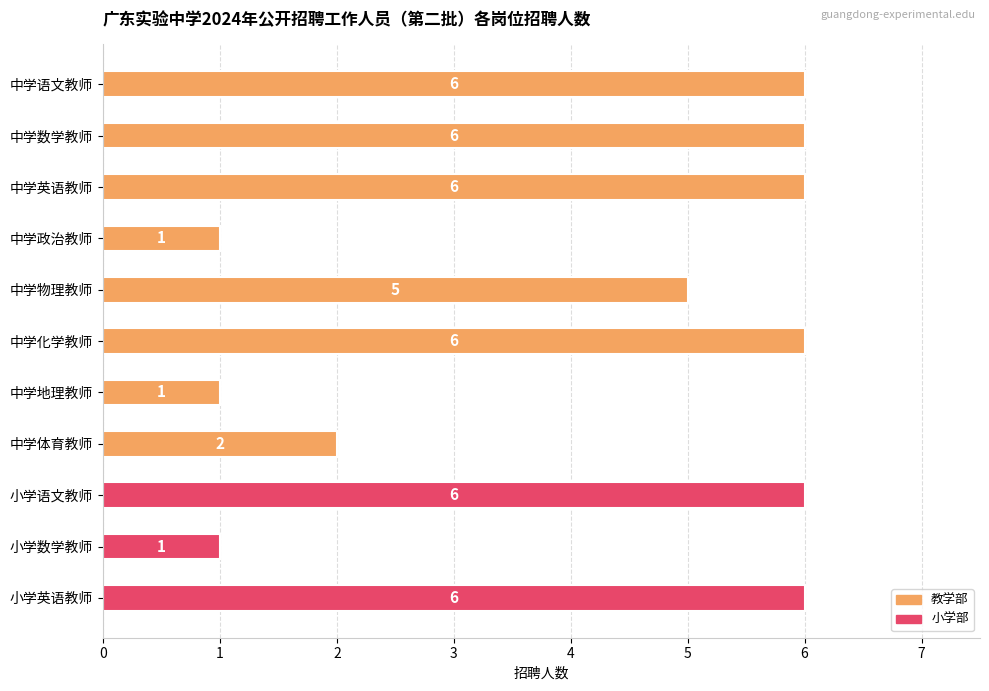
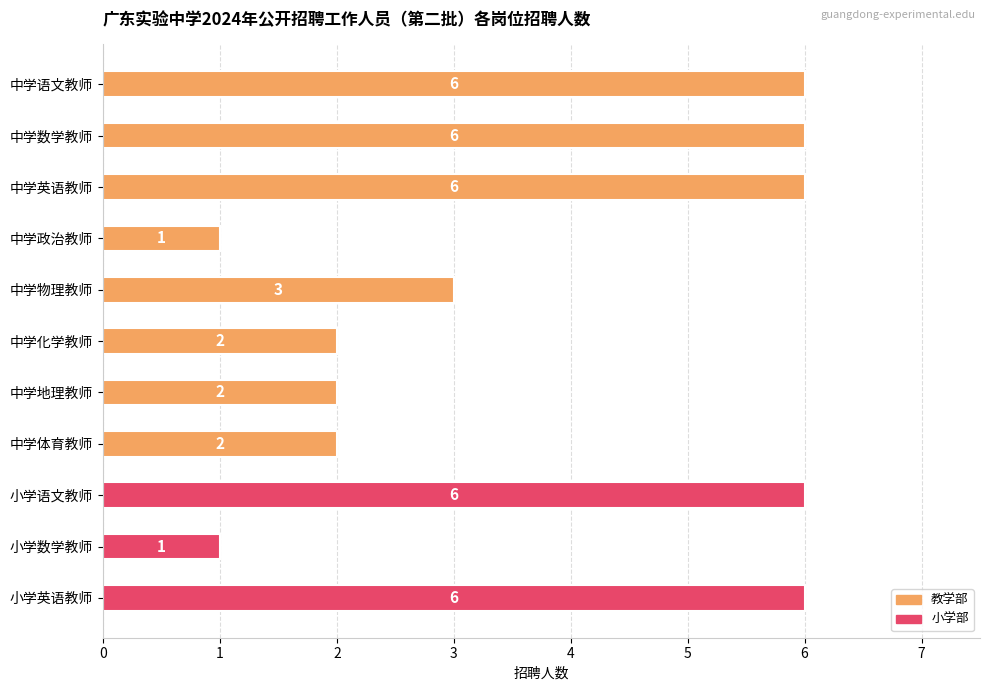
  {
    "中学语文教师": 6,
    "中学数学教师": 6,
    "中学英语教师": 6,
    "中学政治教师": 1,
-   "中学物理教师": 5,
-   "中学化学教师": 6,
-   "中学地理教师": 1,
+   "中学物理教师": 3,
+   "中学化学教师": 2,
+   "中学地理教师": 2,
    "中学体育教师": 2,
    "小学语文教师": 6,
    "小学数学教师": 1,
    "小学英语教师": 6
  }
